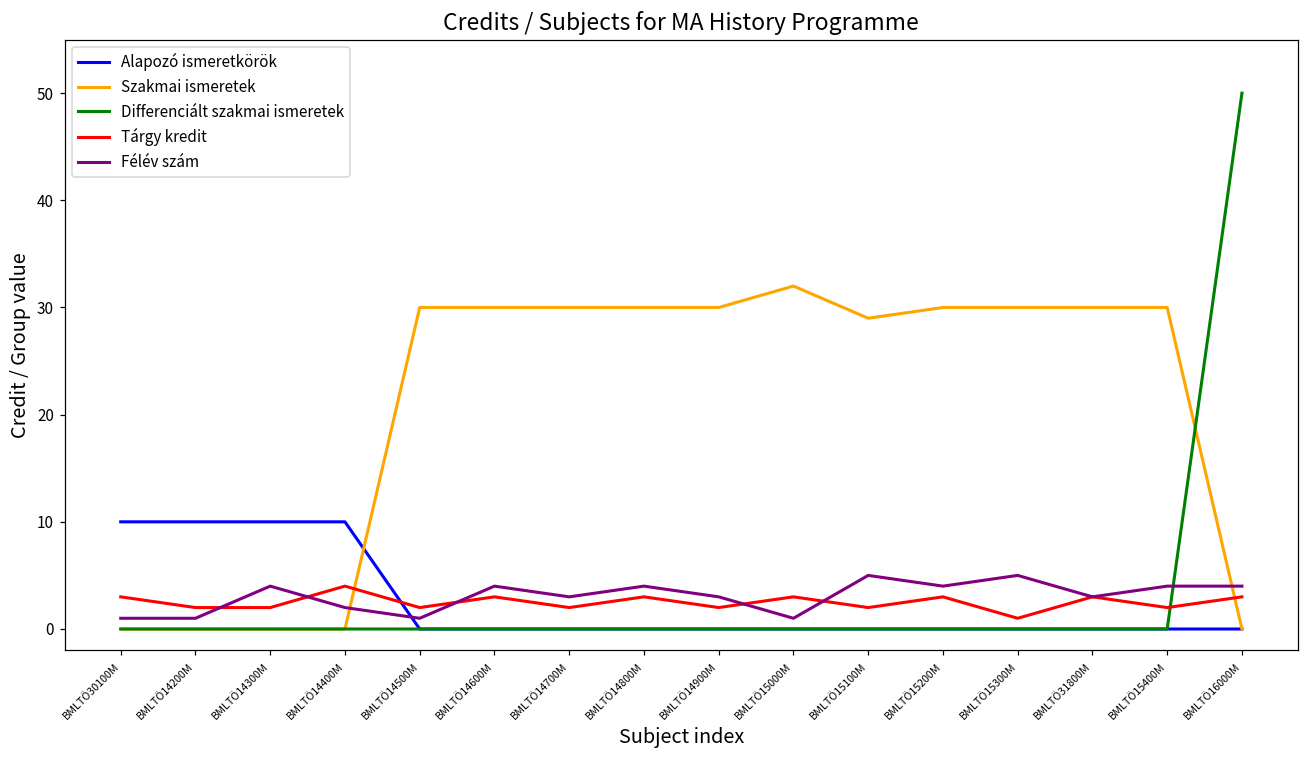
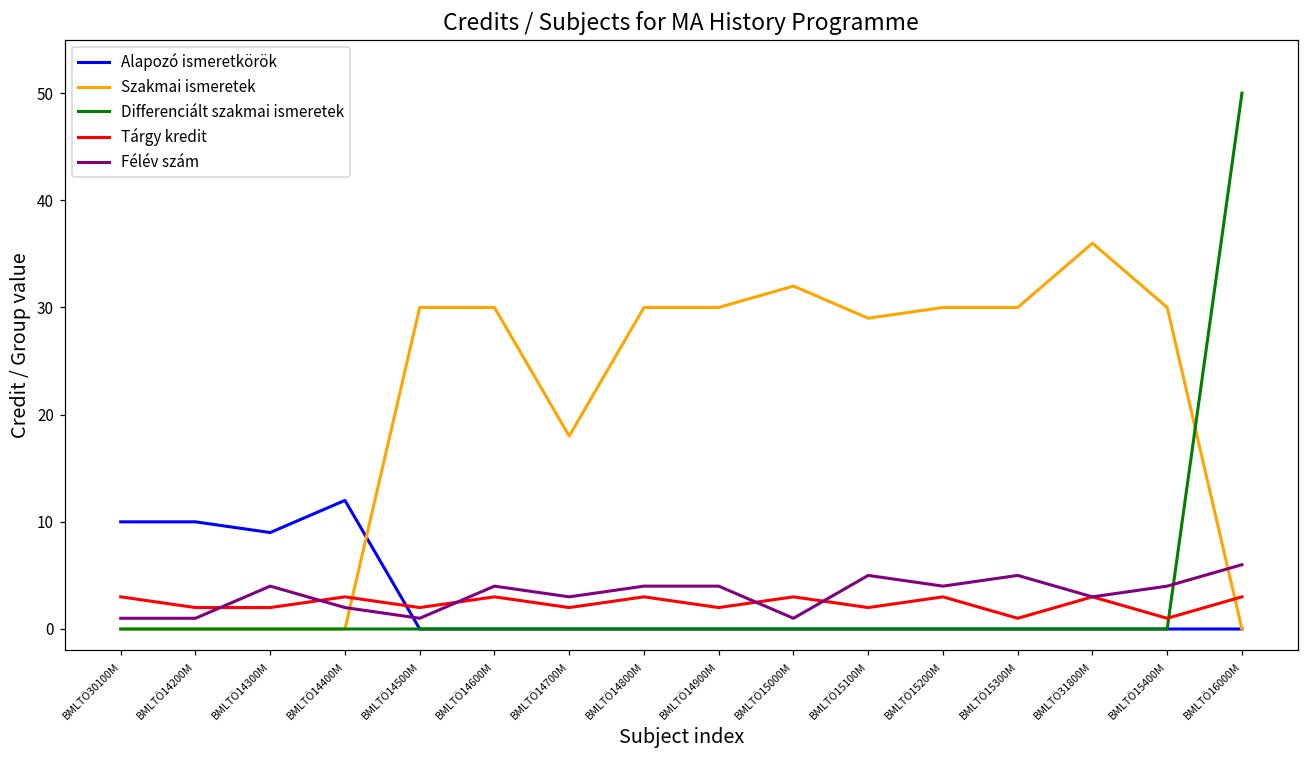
  {
    "Alapozó ismeretkörök": {
      "BMLTÖ30100M": 10,
      "BMLTÖ14200M": 10,
-     "BMLTÖ14300M": 10,
-     "BMLTÖ14400M": 10
+     "BMLTÖ14300M": 9,
+     "BMLTÖ14400M": 12
    },
    "Szakmai ismeretek": {
      "BMLTÖ14500M": 30,
      "BMLTÖ14600M": 30,
-     "BMLTÖ14700M": 30,
+     "BMLTÖ14700M": 18,
      "BMLTÖ14800M": 30,
      "BMLTÖ14900M": 30,
      "BMLTÖ15000M": 32,
      "BMLTÖ15100M": 29,
      "BMLTÖ15200M": 30,
      "BMLTÖ15300M": 30,
-     "BMLTÖ31800M": 30,
+     "BMLTÖ31800M": 36,
      "BMLTÖ15400M": 30
    },
    "Differenciált szakmai ismeretek": {
      "BMLTÖ16000M": 50
    },
    "Tárgy kredit": {
      "BMLTÖ30100M": 3,
      "BMLTÖ14200M": 2,
      "BMLTÖ14300M": 2,
-     "BMLTÖ14400M": 4,
+     "BMLTÖ14400M": 3,
      "BMLTÖ14500M": 2,
      "BMLTÖ14600M": 3,
      "BMLTÖ14700M": 2,
      "BMLTÖ14800M": 3,
      "BMLTÖ14900M": 2,
      "BMLTÖ15000M": 3,
      "BMLTÖ15100M": 2,
      "BMLTÖ15200M": 3,
      "BMLTÖ15300M": 1,
-     "BMLTÖ15400M": 2,
+     "BMLTÖ15400M": 1,
      "BMLTÖ16000M": 3
    },
    "Félév szám": {
      "BMLTÖ30100M": 1,
      "BMLTÖ14200M": 1,
      "BMLTÖ14300M": 4,
      "BMLTÖ14400M": 2,
      "BMLTÖ14500M": 1,
      "BMLTÖ14600M": 4,
      "BMLTÖ14700M": 3,
      "BMLTÖ14800M": 4,
-     "BMLTÖ14900M": 3,
+     "BMLTÖ14900M": 4,
      "BMLTÖ15000M": 1,
      "BMLTÖ15100M": 5,
      "BMLTÖ15200M": 4,
      "BMLTÖ15300M": 5,
      "BMLTÖ15400M": 4,
-     "BMLTÖ16000M": 4
+     "BMLTÖ16000M": 6
    }
  }
